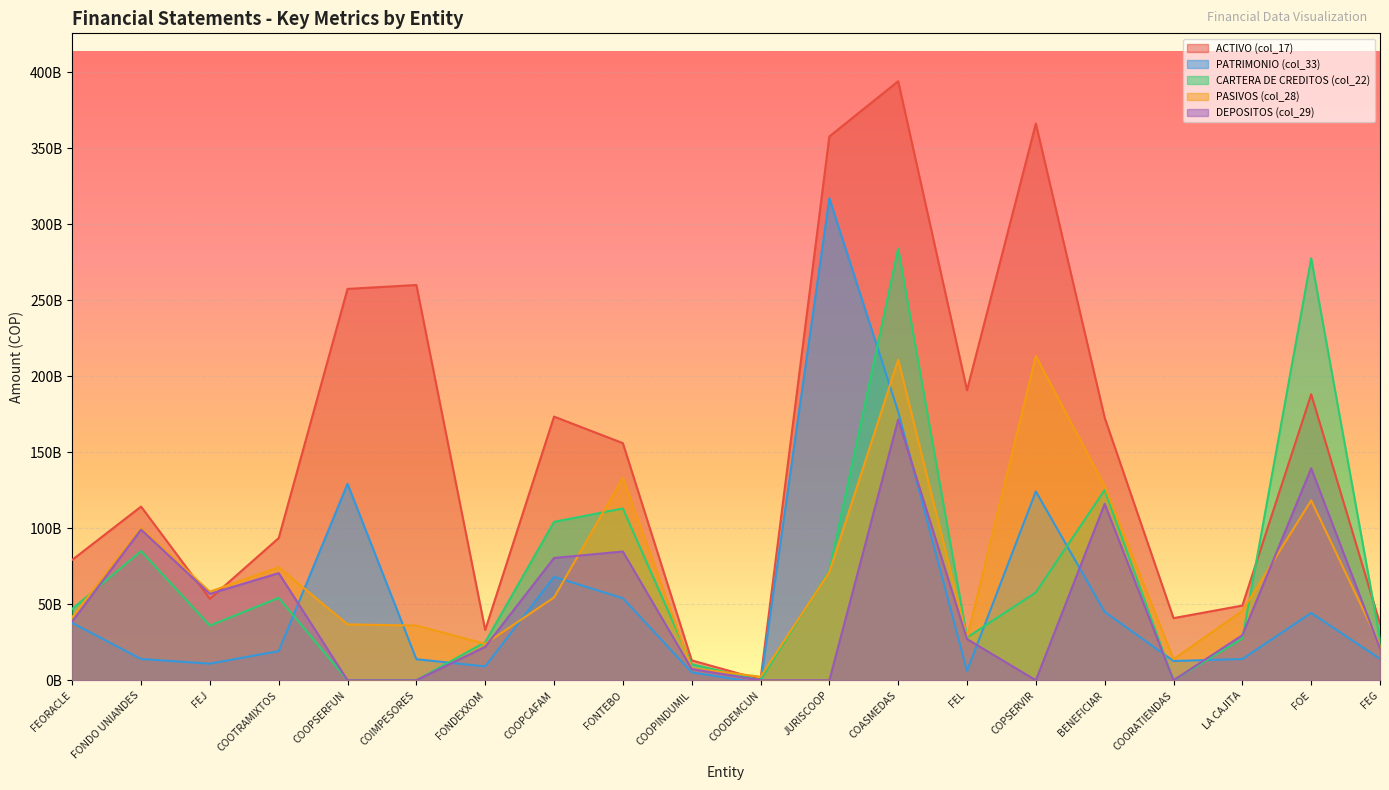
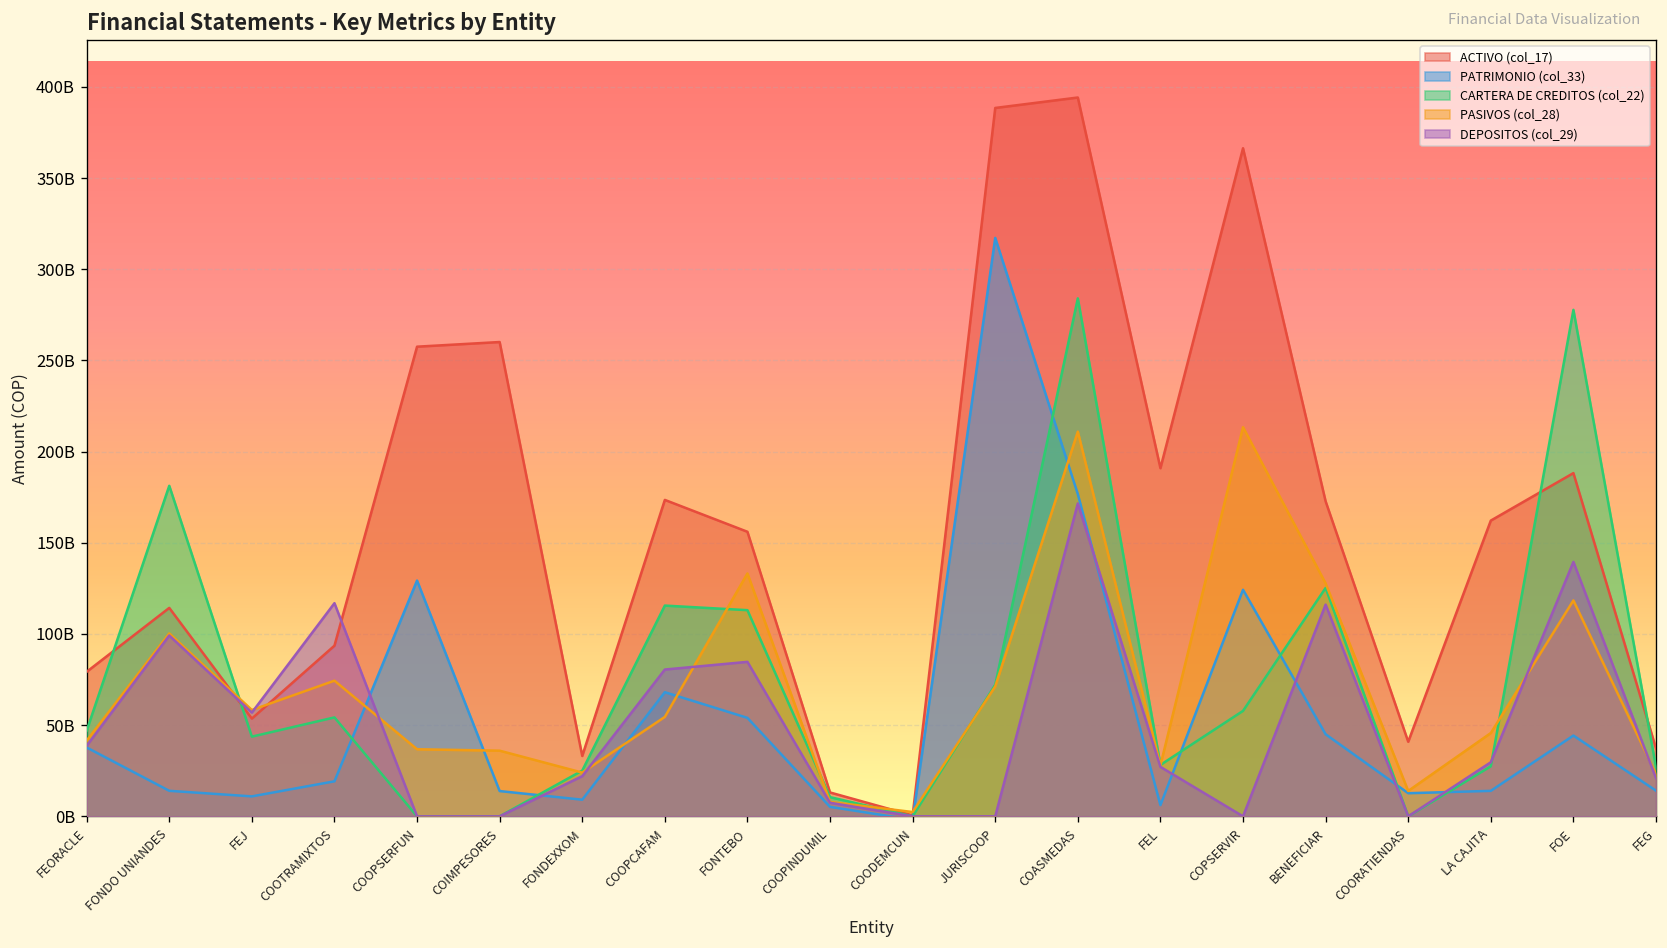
  {
    "ACTIVO (col_17)": {
      "FEORACLE": 79000000000,
      "FONDO UNIANDES": 114000000000,
      "FEJ": 54000000000,
      "COOTRAMIXTOS": 94000000000,
      "COOPSERFUN": 258000000000,
      "COIMPESORES": 260000000000,
      "FONDEXXOM": 33000000000,
      "COOPCAFAM": 174000000000,
      "FONTEBO": 156000000000,
      "COOPINDUMIL": 13000000000,
-     "JURISCOOP": 358000000000,
+     "JURISCOOP": 389000000000,
      "COASMEDAS": 394000000000,
      "FEL": 191000000000,
      "COPSERVIR": 366000000000,
      "BENEFICIAR": 173000000000,
      "COORATIENDAS": 41000000000,
-     "LA CAJITA": 49000000000,
+     "LA CAJITA": 162000000000,
      "FOE": 188000000000,
      "FEG": 37000000000
    },
    "CARTERA DE CREDITOS (col_22)": {
      "FEORACLE": 47000000000,
-     "FONDO UNIANDES": 85000000000,
-     "FEJ": 36000000000,
+     "FONDO UNIANDES": 181000000000,
+     "FEJ": 44000000000,
      "COOTRAMIXTOS": 54000000000,
-     "COOPCAFAM": 104000000000,
+     "COOPCAFAM": 116000000000,
      "FONTEBO": 113000000000,
      "COOPINDUMIL": 11000000000,
      "COASMEDAS": 284000000000,
      "COPSERVIR": 58000000000,
      "BENEFICIAR": 125000000000,
      "LA CAJITA": 27000000000,
      "FOE": 278000000000,
      "FEG": 27000000000
    },
    "PASIVOS (col_28)": {
      "FEORACLE": 42000000000,
      "COOTRAMIXTOS": 74000000000,
      "COOPSERFUN": 37000000000,
      "COIMPESORES": 36000000000,
      "COOPCAFAM": 55000000000,
      "FONTEBO": 133000000000,
      "COODEMCUN": 2000000000,
      "COASMEDAS": 211000000000,
      "COPSERVIR": 213000000000,
      "BENEFICIAR": 128000000000,
      "LA CAJITA": 46000000000,
      "FOE": 118000000000,
      "FEG": 23000000000
    },
    "DEPOSITOS (col_29)": {
-     "COOTRAMIXTOS": 71000000000,
+     "COOTRAMIXTOS": 117000000000,
      "FONDEXXOM": 22000000000,
      "COOPCAFAM": 81000000000,
      "FONTEBO": 85000000000,
      "JURISCOOP": 0,
      "COASMEDAS": 172000000000,
      "COPSERVIR": 0,
      "BENEFICIAR": 116000000000,
      "LA CAJITA": 30000000000,
      "FOE": 140000000000,
      "FEG": 21000000000
    }
  }
